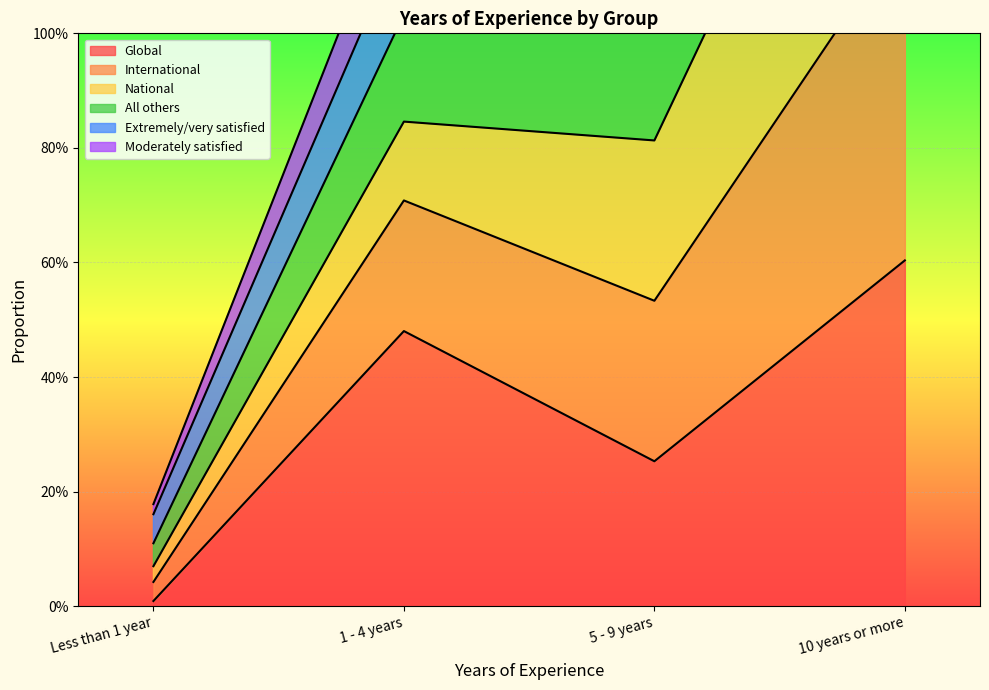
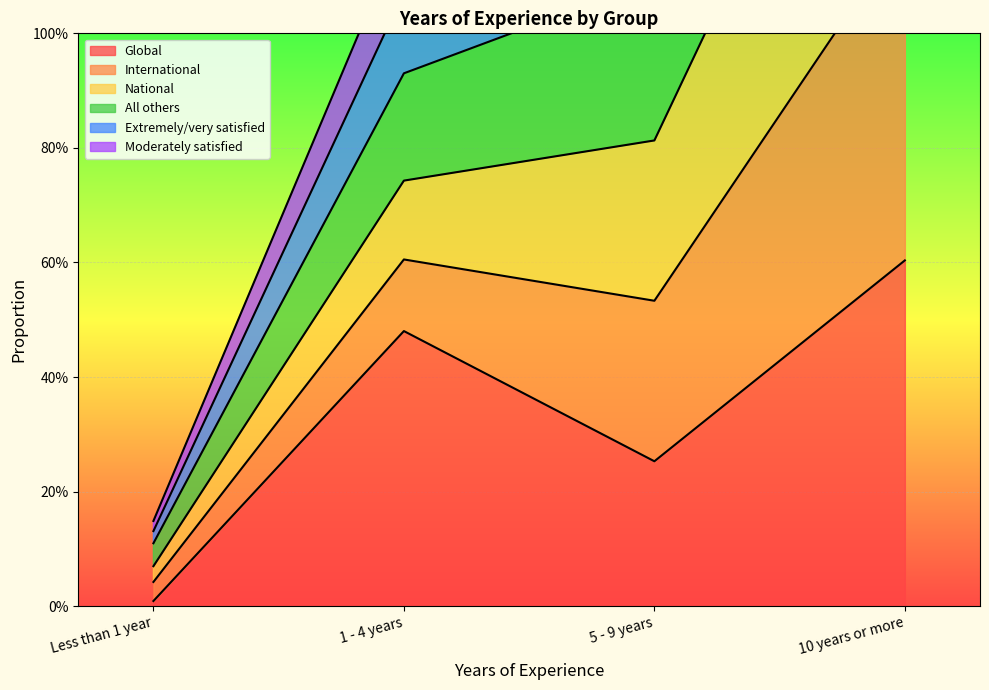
  {
    "Global": {
      "Less than 1 year": "1%",
      "1 - 4 years": "48%",
      "5 - 9 years": "25%",
      "10 years or more": "60%"
    },
    "International": {
      "Less than 1 year": "3%",
-     "1 - 4 years": "23%",
+     "1 - 4 years": "13%",
      "5 - 9 years": "28%"
    },
    "National": {
      "Less than 1 year": "3%",
      "1 - 4 years": "14%",
      "5 - 9 years": "28%"
    },
    "All others": {
      "Less than 1 year": "4%"
    },
    "Extremely/very satisfied": {
-     "Less than 1 year": "5%"
+     "Less than 1 year": "2%"
    },
    "Moderately satisfied": {
      "Less than 1 year": "2%"
    }
  }
